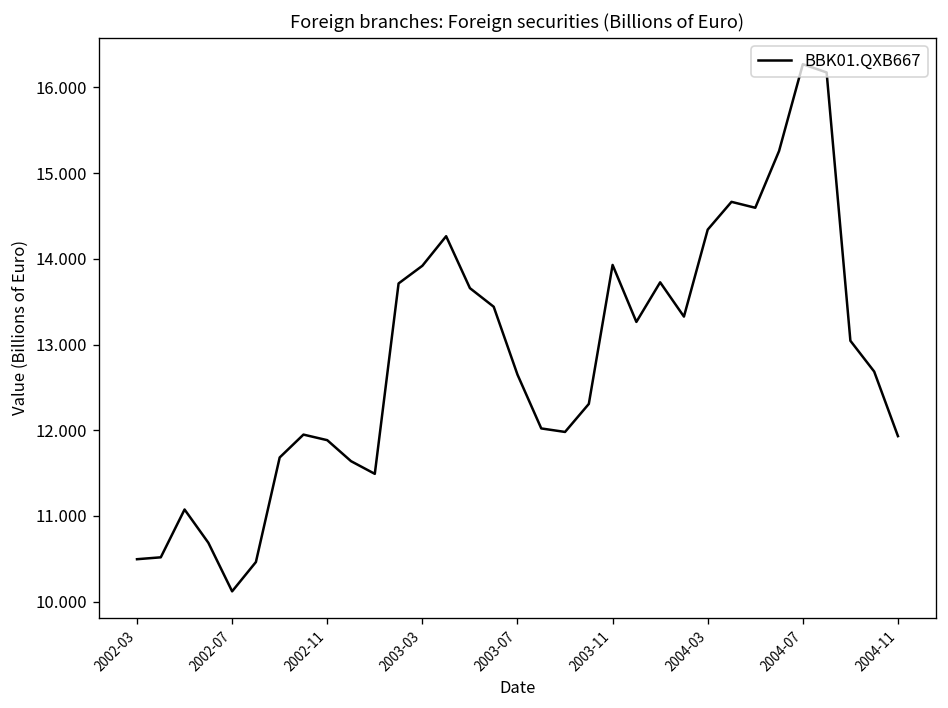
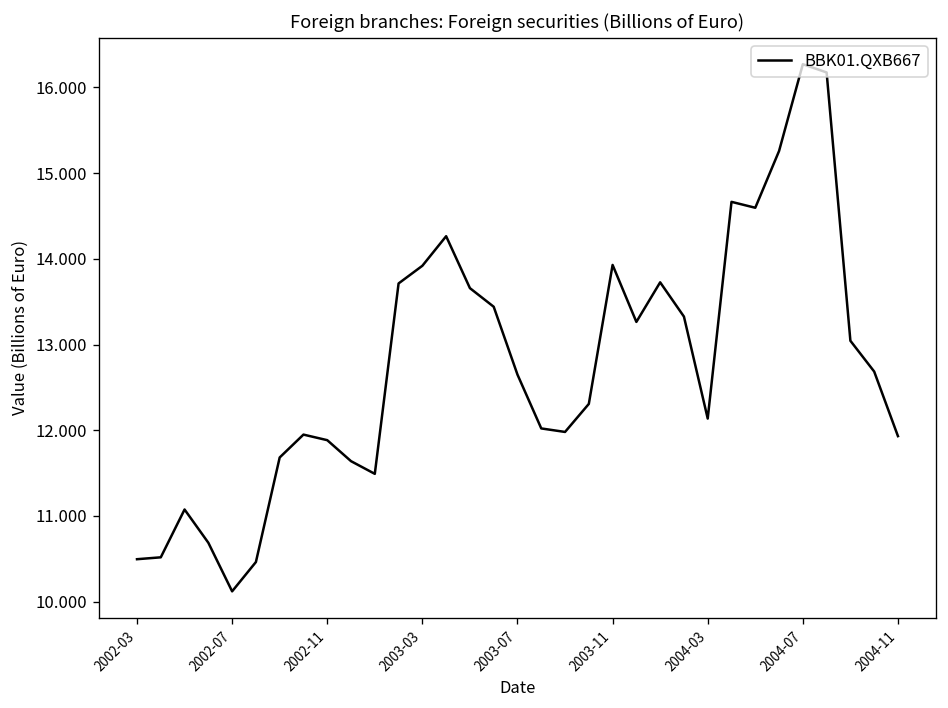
  {
    "2002-03": 10.5,
    "2002-07": 10.1,
    "2002-11": 11.9,
    "2003-03": 13.9,
    "2003-07": 12.6,
    "2003-11": 13.9,
-   "2004-03": 14.3,
+   "2004-03": 12.1,
    "2004-11": 11.9
  }
